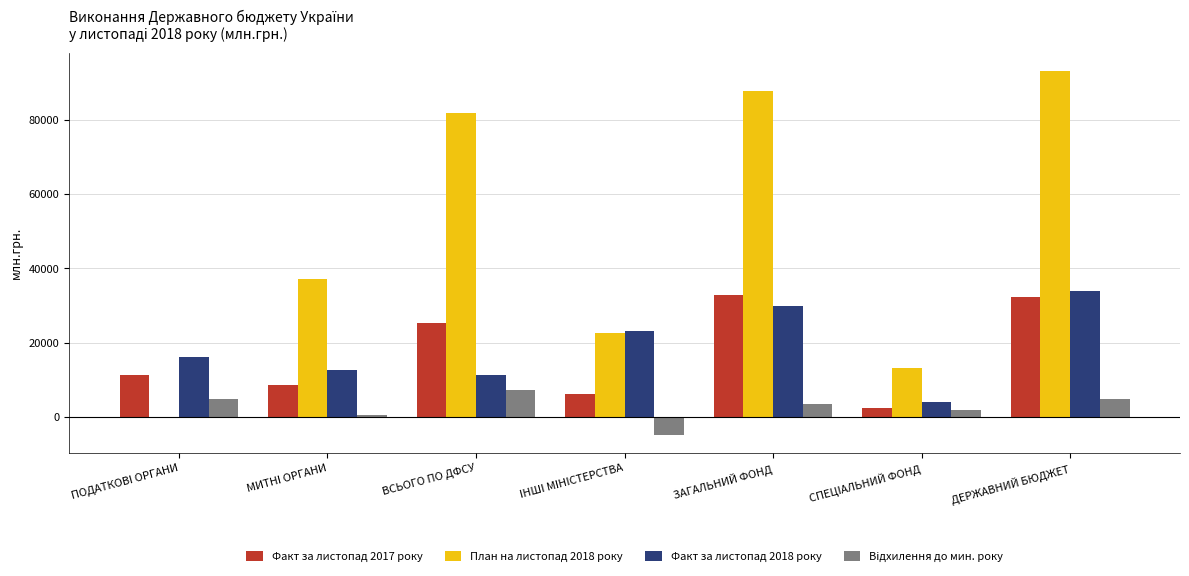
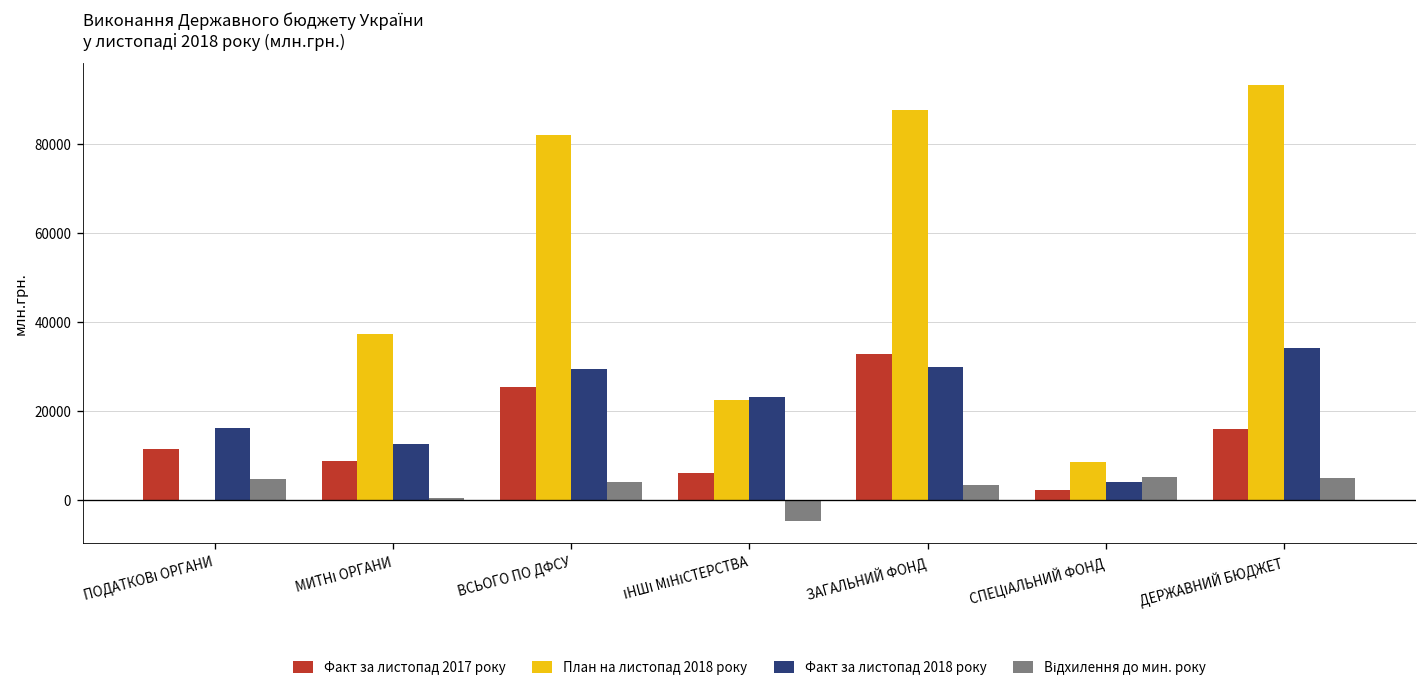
  {
    "Факт за листопад 2017 року": {
      "ПОДАТКОВІ ОРГАНИ": 11000,
      "МИТНІ ОРГАНИ": 9000,
      "ВСЬОГО ПО ДФСУ": 25000,
      "ІНШІ МІНІСТЕРСТВА": 6000,
      "ЗАГАЛЬНИЙ ФОНД": 33000,
      "СПЕЦІАЛЬНИЙ ФОНД": 2000,
-     "ДЕРЖАВНИЙ БЮДЖЕТ": 32000
+     "ДЕРЖАВНИЙ БЮДЖЕТ": 16000
    },
    "План на листопад 2018 року": {
      "ПОДАТКОВІ ОРГАНИ": 0,
      "МИТНІ ОРГАНИ": 37000,
      "ВСЬОГО ПО ДФСУ": 82000,
      "ІНШІ МІНІСТЕРСТВА": 23000,
      "ЗАГАЛЬНИЙ ФОНД": 88000,
-     "СПЕЦІАЛЬНИЙ ФОНД": 13000,
+     "СПЕЦІАЛЬНИЙ ФОНД": 9000,
      "ДЕРЖАВНИЙ БЮДЖЕТ": 93000
    },
    "Факт за листопад 2018 року": {
      "ПОДАТКОВІ ОРГАНИ": 16000,
      "МИТНІ ОРГАНИ": 13000,
-     "ВСЬОГО ПО ДФСУ": 11000,
+     "ВСЬОГО ПО ДФСУ": 30000,
      "ІНШІ МІНІСТЕРСТВА": 23000,
      "ЗАГАЛЬНИЙ ФОНД": 30000,
      "СПЕЦІАЛЬНИЙ ФОНД": 4000,
      "ДЕРЖАВНИЙ БЮДЖЕТ": 34000
    },
    "Відхилення до мин. року": {
      "ПОДАТКОВІ ОРГАНИ": 5000,
-     "ВСЬОГО ПО ДФСУ": 7000,
+     "ВСЬОГО ПО ДФСУ": 4000,
      "ІНШІ МІНІСТЕРСТВА": -5000,
      "ЗАГАЛЬНИЙ ФОНД": 3000,
-     "СПЕЦІАЛЬНИЙ ФОНД": 2000,
+     "СПЕЦІАЛЬНИЙ ФОНД": 5000,
      "ДЕРЖАВНИЙ БЮДЖЕТ": 5000
    }
  }
